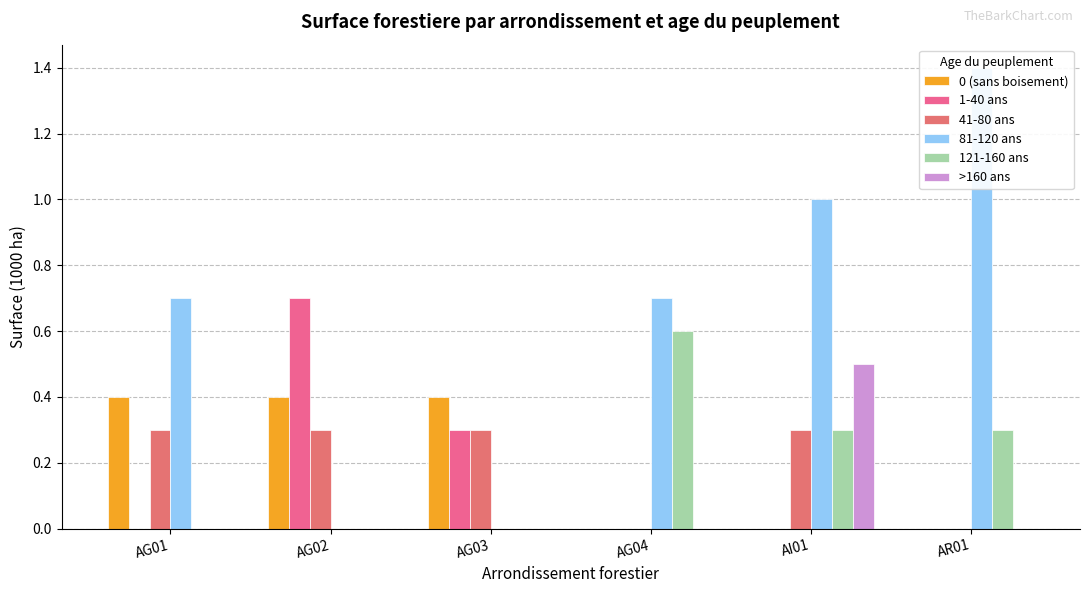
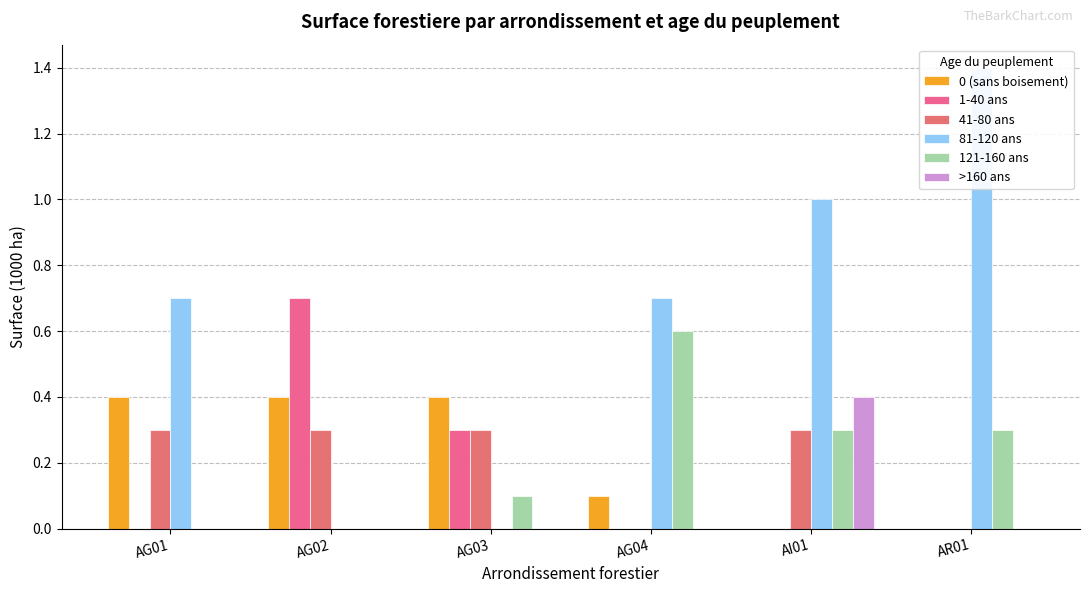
  {
    "0 (sans boisement)": {
      "AG01": 0.4,
      "AG02": 0.4,
      "AG03": 0.4,
-     "AG04": 0.0,
+     "AG04": 0.1,
      "AI01": 0.0,
      "AR01": 0.0
    },
    "81-120 ans": {
      "AG01": 0.7,
      "AG02": 0.0,
      "AG03": 0.0,
      "AG04": 0.7,
      "AI01": 1.0
    },
    "121-160 ans": {
      "AG01": 0.0,
      "AG02": 0.0,
-     "AG03": 0.0,
+     "AG03": 0.1,
      "AG04": 0.6,
      "AI01": 0.3,
      "AR01": 0.3
    },
    ">160 ans": {
      "AG01": 0.0,
      "AG02": 0.0,
      "AG03": 0.0,
      "AG04": 0.0,
-     "AI01": 0.5,
+     "AI01": 0.4,
      "AR01": 0.0
    }
  }
